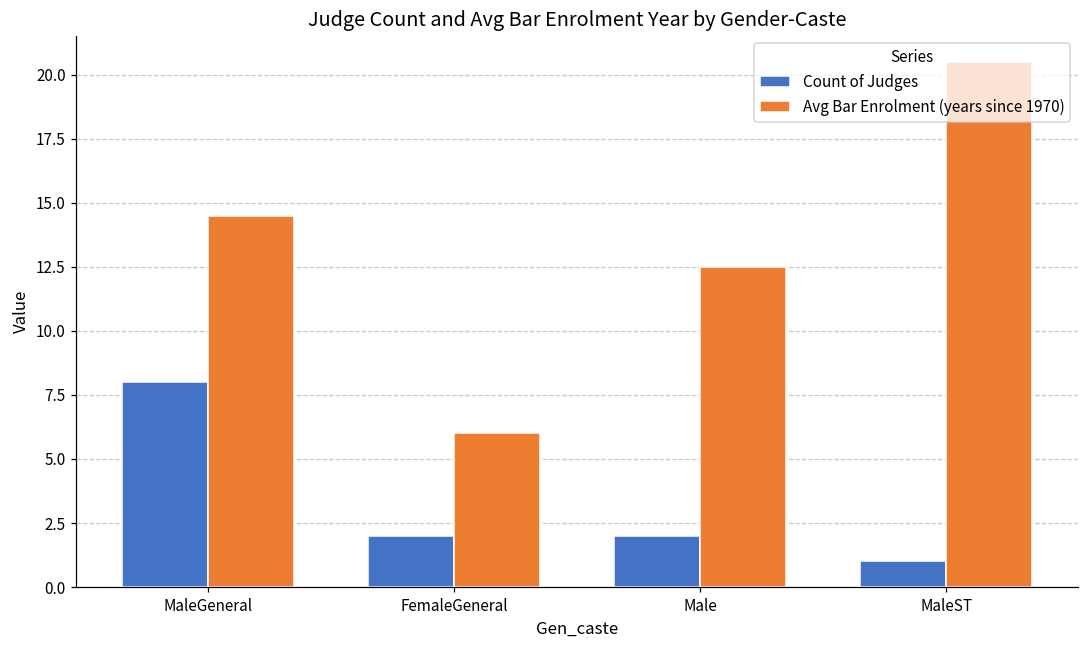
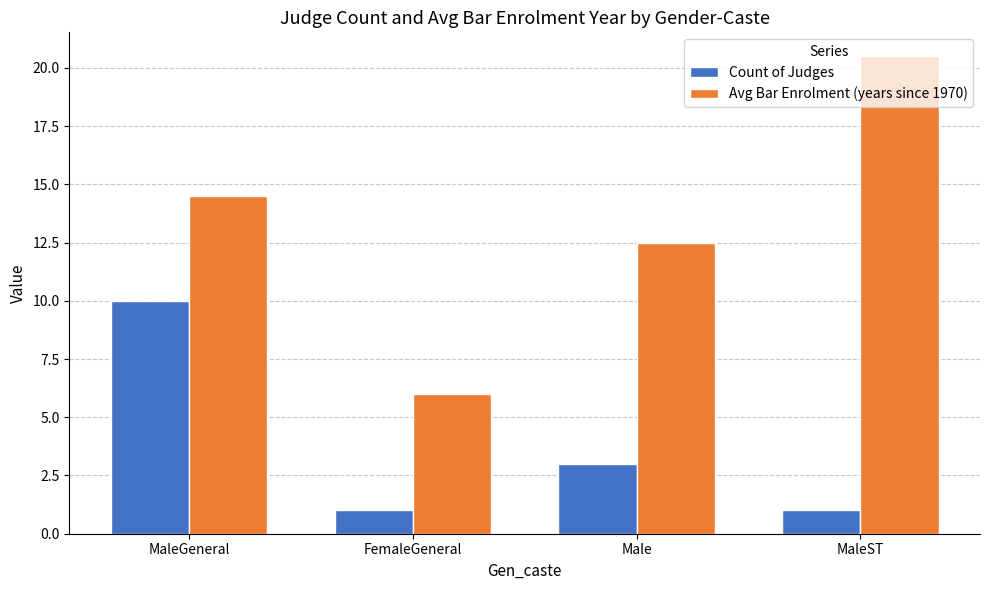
  {
    "Count of Judges": {
-     "MaleGeneral": 8,
-     "FemaleGeneral": 2,
-     "Male": 2,
+     "MaleGeneral": 10,
+     "FemaleGeneral": 1,
+     "Male": 3,
      "MaleST": 1
    },
    "Avg Bar Enrolment (years since 1970)": {
      "MaleGeneral": 14.5,
      "FemaleGeneral": 6,
      "Male": 12.5
    }
  }
